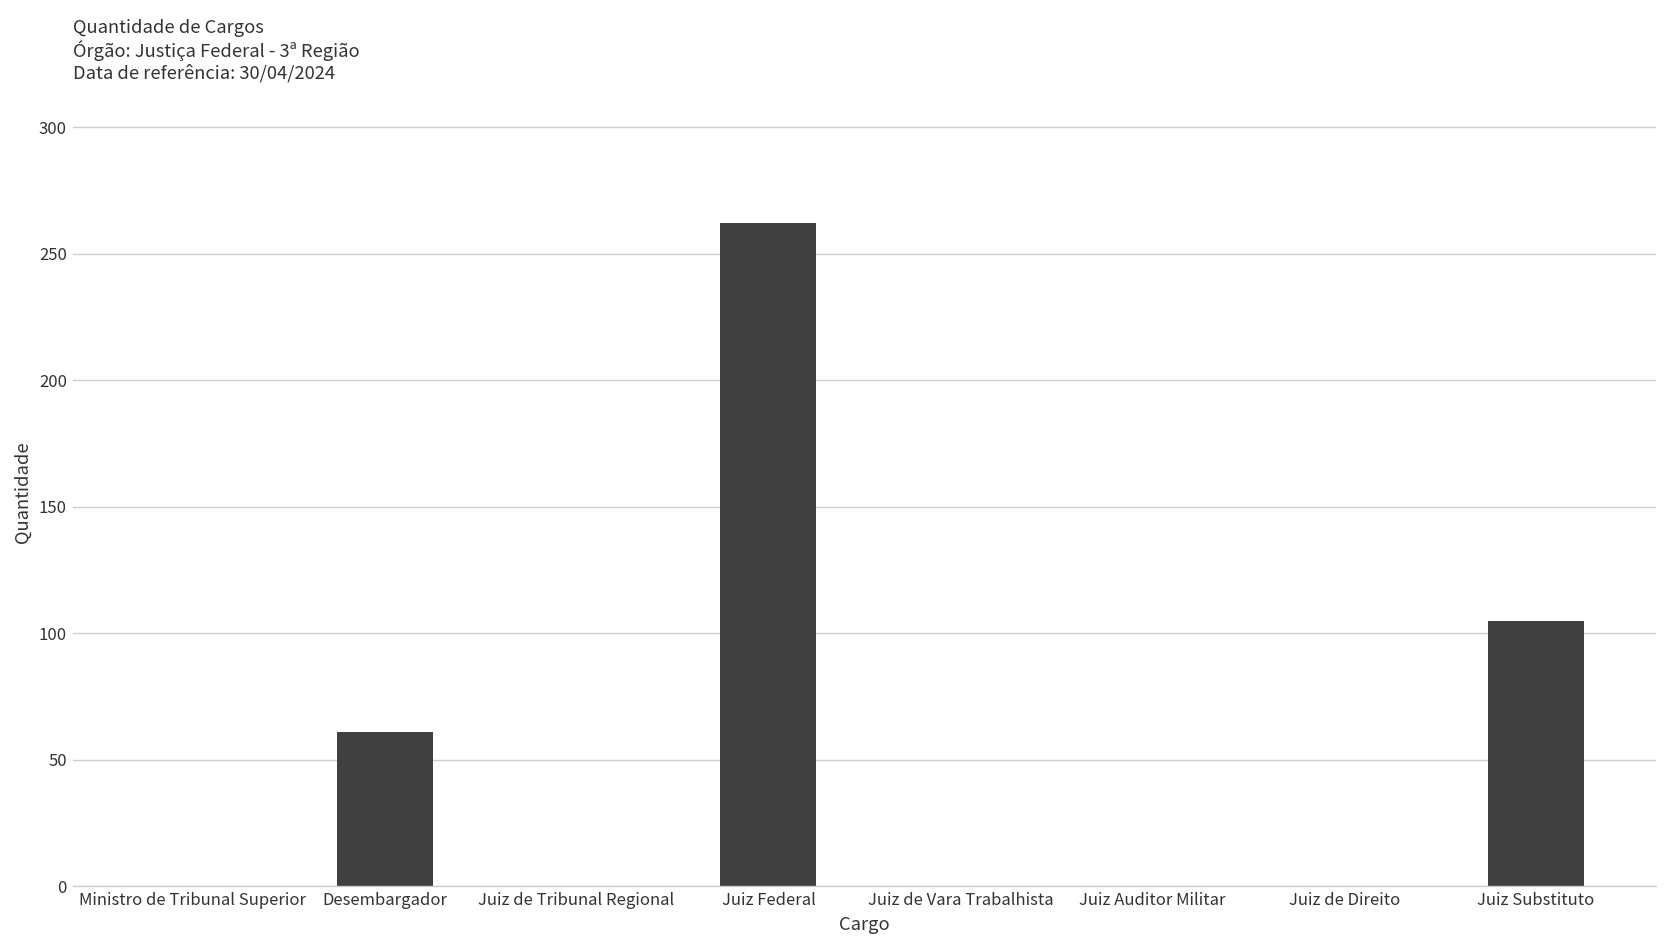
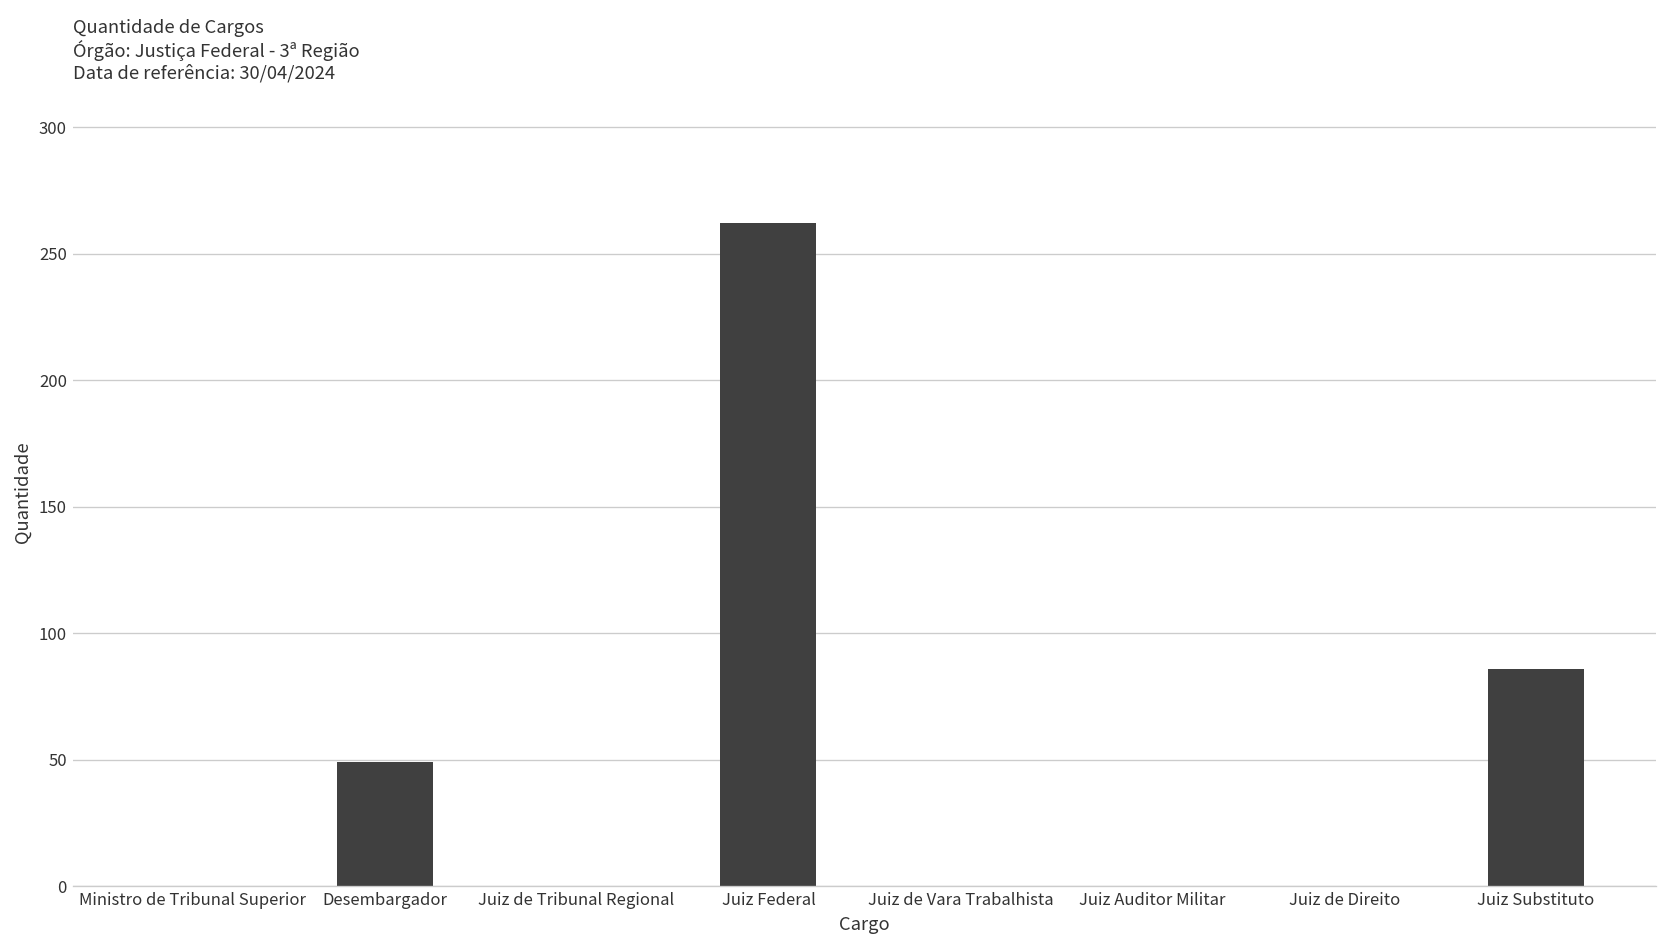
  {
    "Ministro de Tribunal Superior": 0,
-   "Desembargador": 61,
+   "Desembargador": 49,
    "Juiz de Tribunal Regional": 0,
    "Juiz Federal": 262,
    "Juiz de Vara Trabalhista": 0,
    "Juiz Auditor Militar": 0,
    "Juiz de Direito": 0,
-   "Juiz Substituto": 105
+   "Juiz Substituto": 86
  }
